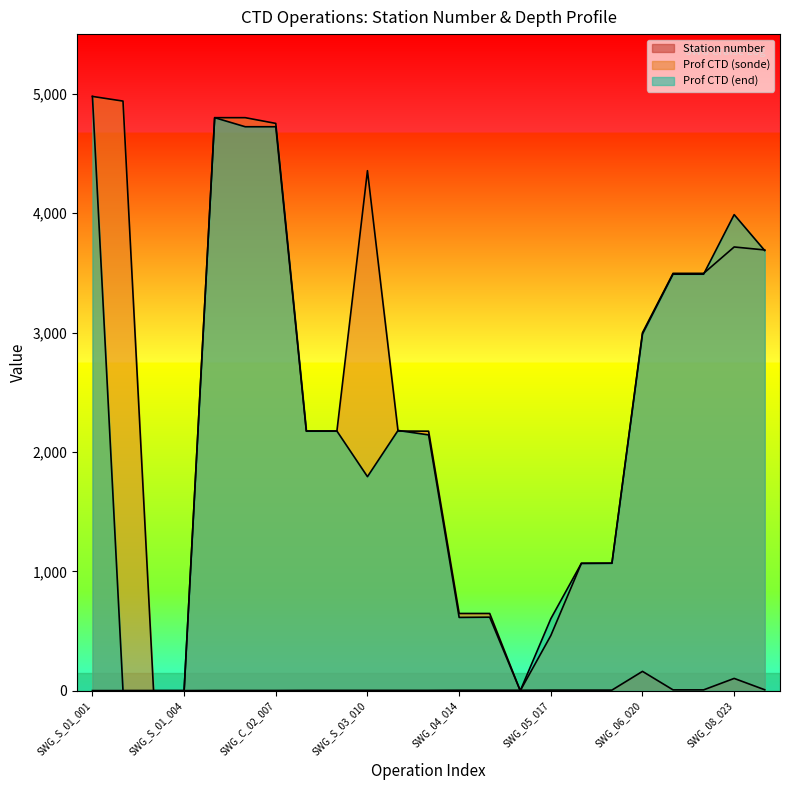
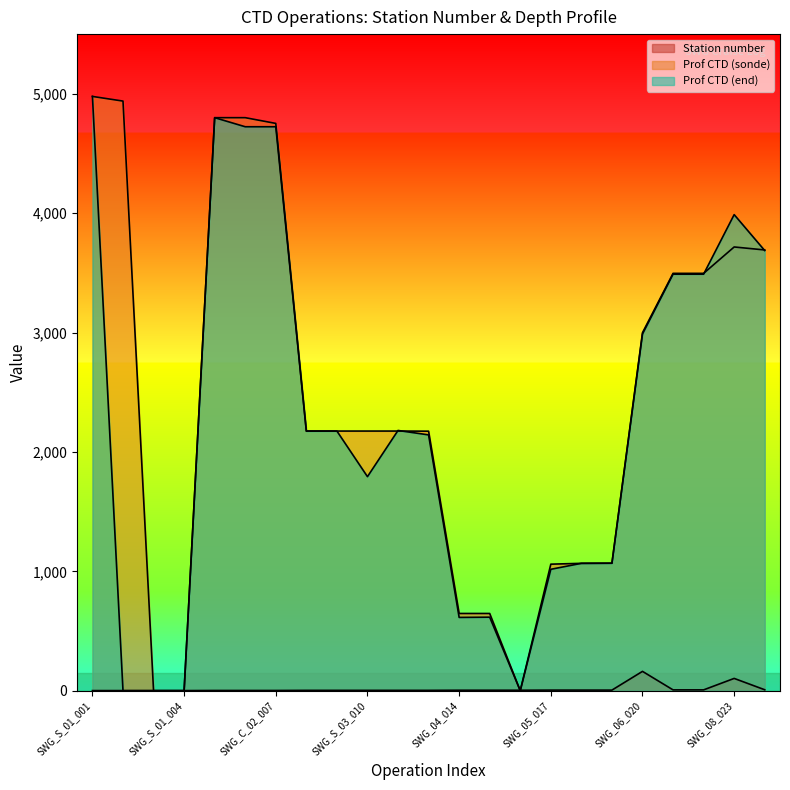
  {
    "Station number": {
      "SWG_S_01_001": "0",
      "SWG_C_02_007": "0",
      "SWG_S_03_010": "0",
      "SWG_04_014": "0",
      "SWG_05_017": "10",
      "SWG_06_020": "160",
      "SWG_08_023": "100"
    },
    "Prof CTD (sonde)": {
      "SWG_C_02_007": "4,750",
-     "SWG_S_03_010": "4,360",
+     "SWG_S_03_010": "2,180",
      "SWG_04_014": "650",
-     "SWG_05_017": "460",
+     "SWG_05_017": "1,060",
      "SWG_08_023": "3,720"
    },
    "Prof CTD (end)": {
      "SWG_C_02_007": "4,720",
      "SWG_S_03_010": "1,790",
      "SWG_04_014": "610",
-     "SWG_05_017": "600",
+     "SWG_05_017": "1,020",
      "SWG_08_023": "3,990"
    }
  }
